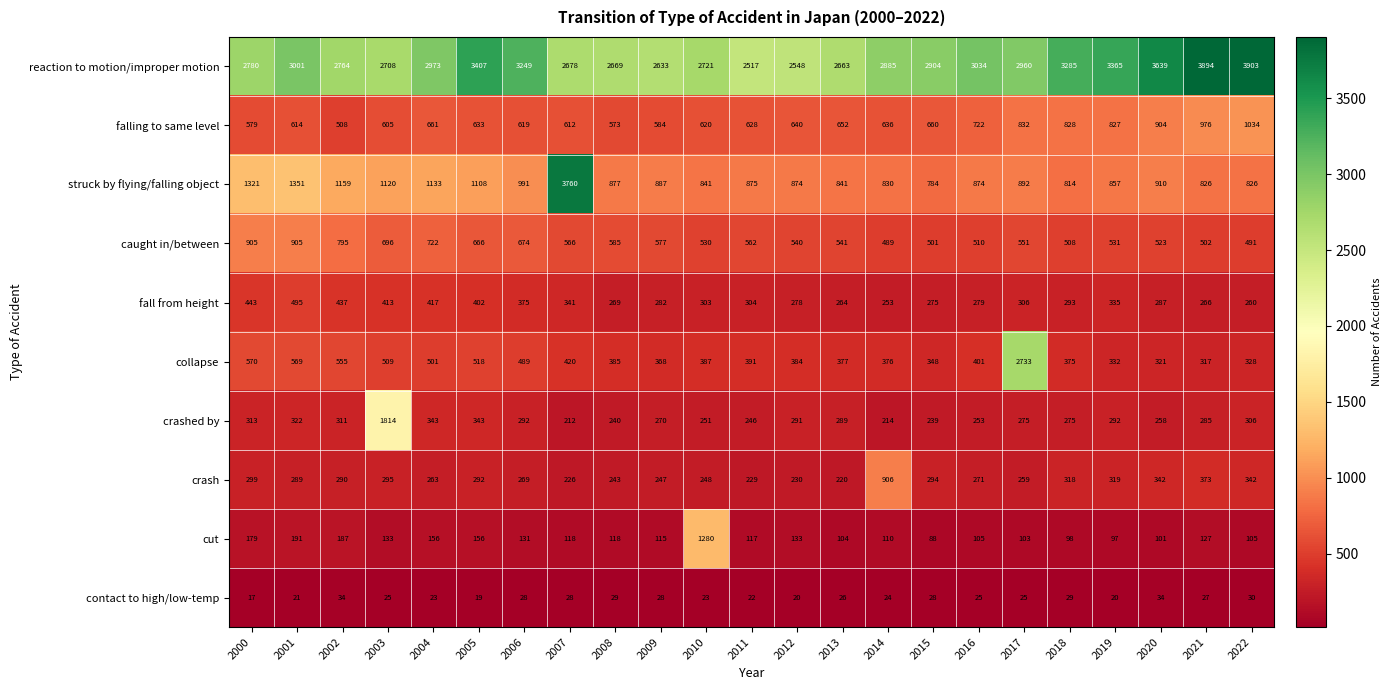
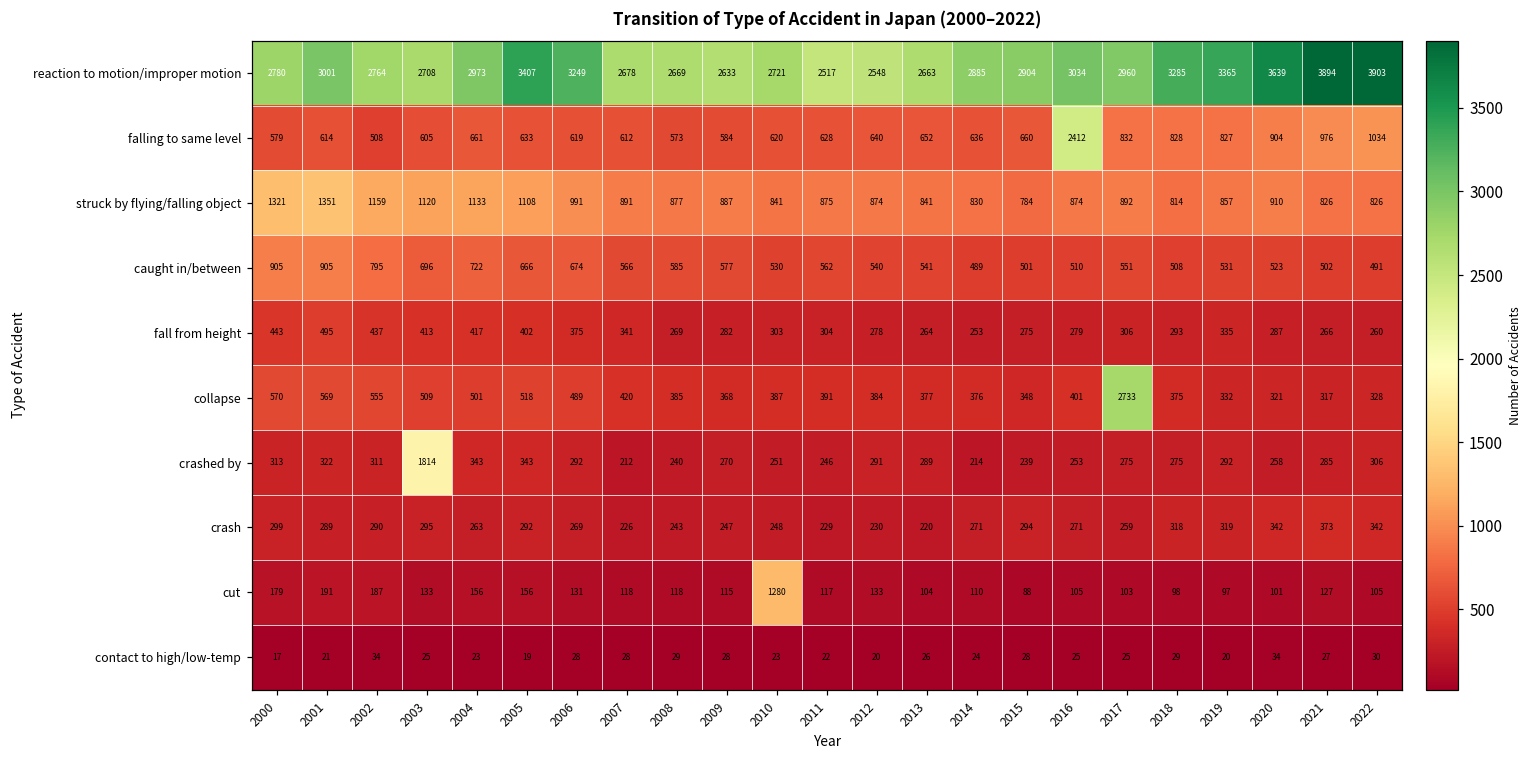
  {
    "falling to same level": {
      "2000": 579,
      "2001": 614,
      "2002": 508,
      "2003": 605,
      "2004": 661,
      "2005": 633,
      "2006": 619,
      "2007": 612,
      "2008": 573,
      "2009": 584,
      "2010": 620,
      "2011": 628,
      "2012": 640,
      "2013": 652,
      "2014": 636,
      "2015": 660,
-     "2016": 722,
+     "2016": 2412,
      "2017": 832,
      "2018": 828,
      "2019": 827,
      "2020": 904,
      "2021": 976,
      "2022": 1034
    },
    "struck by flying/falling object": {
      "2000": 1321,
      "2001": 1351,
      "2002": 1159,
      "2003": 1120,
      "2004": 1133,
      "2005": 1108,
      "2006": 991,
-     "2007": 3760,
+     "2007": 891,
      "2008": 877,
      "2009": 887,
      "2010": 841,
      "2011": 875,
      "2012": 874,
      "2013": 841,
      "2014": 830,
      "2015": 784,
      "2016": 874,
      "2017": 892,
      "2018": 814,
      "2019": 857,
      "2020": 910,
      "2021": 826,
      "2022": 826
    },
    "crash": {
      "2000": 299,
      "2001": 289,
      "2002": 290,
      "2003": 295,
      "2004": 263,
      "2005": 292,
      "2006": 269,
      "2007": 226,
      "2008": 243,
      "2009": 247,
      "2010": 248,
      "2011": 229,
      "2012": 230,
      "2013": 220,
-     "2014": 906,
+     "2014": 271,
      "2015": 294,
      "2016": 271,
      "2017": 259,
      "2018": 318,
      "2019": 319,
      "2020": 342,
      "2021": 373,
      "2022": 342
    }
  }
